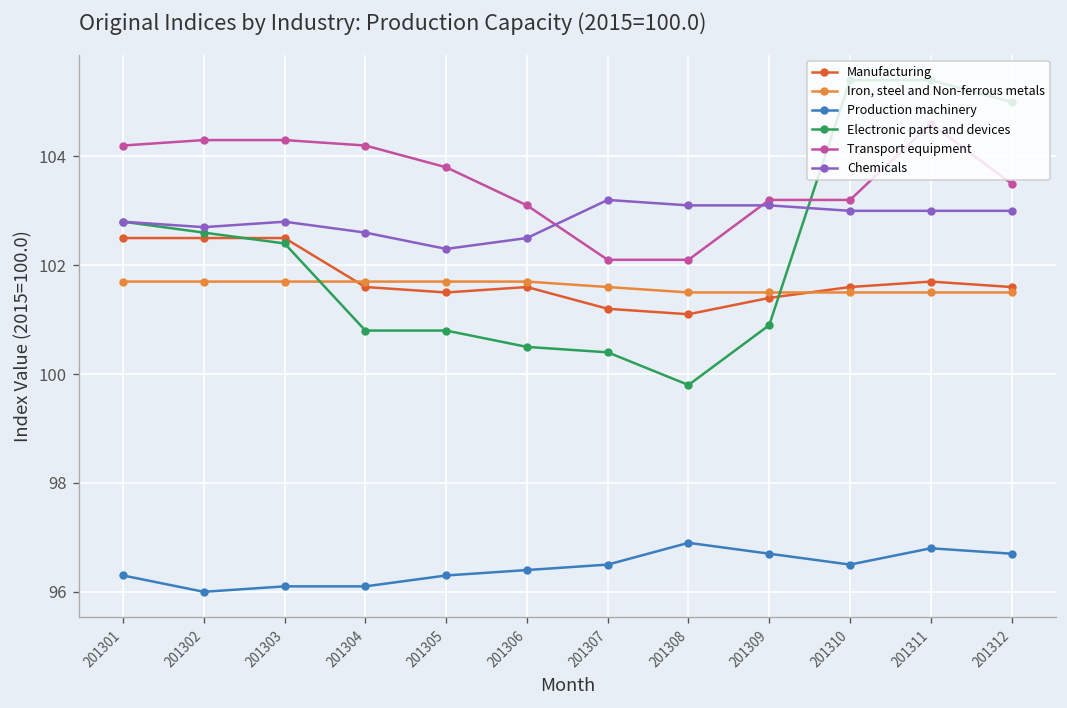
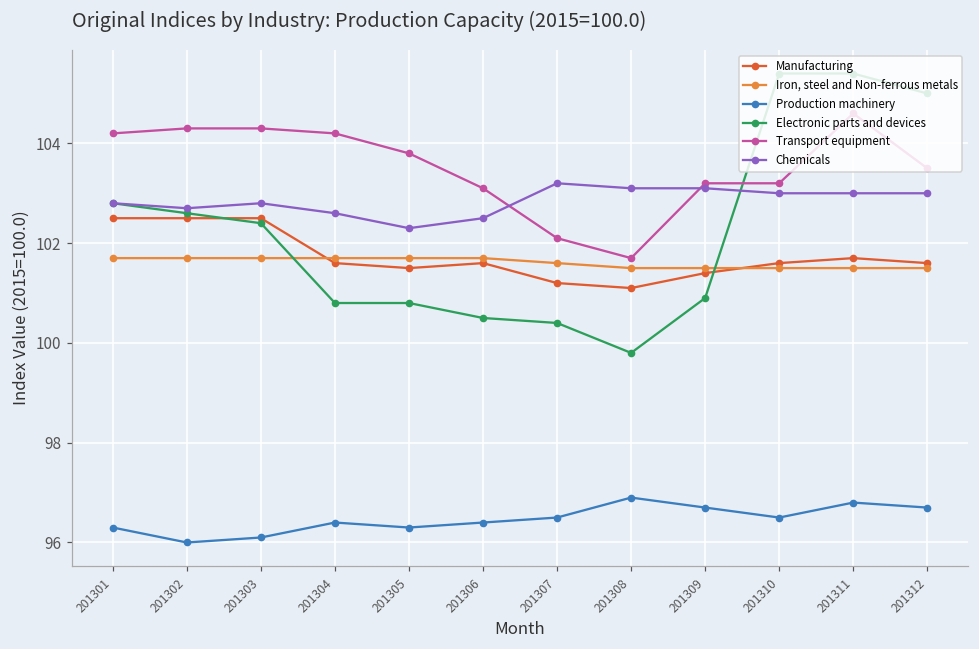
  {
    "Production machinery": {
      "201301": 96.3,
      "201302": 96.0,
      "201303": 96.1,
-     "201304": 96.1,
+     "201304": 96.4,
      "201305": 96.3,
      "201306": 96.4,
      "201307": 96.5,
      "201308": 96.9,
      "201309": 96.7,
      "201310": 96.5,
      "201311": 96.8,
      "201312": 96.7
    },
    "Electronic parts and devices": {
      "201302": 102.6,
      "201303": 102.4,
      "201304": 100.8,
      "201305": 100.8,
      "201306": 100.5,
      "201307": 100.4,
      "201308": 99.8,
      "201309": 100.9
    },
    "Transport equipment": {
      "201301": 104.2,
      "201302": 104.3,
      "201303": 104.3,
      "201304": 104.2,
      "201305": 103.8,
      "201306": 103.1,
      "201307": 102.1,
-     "201308": 102.1,
+     "201308": 101.7,
      "201309": 103.2,
      "201310": 103.2,
      "201312": 103.5
    },
    "Chemicals": {
      "201302": 102.7,
      "201303": 102.8,
      "201304": 102.6,
      "201305": 102.3,
      "201306": 102.5,
      "201307": 103.2,
      "201308": 103.1,
      "201309": 103.1,
      "201310": 103.0,
      "201311": 103.0,
      "201312": 103.0
    }
  }
